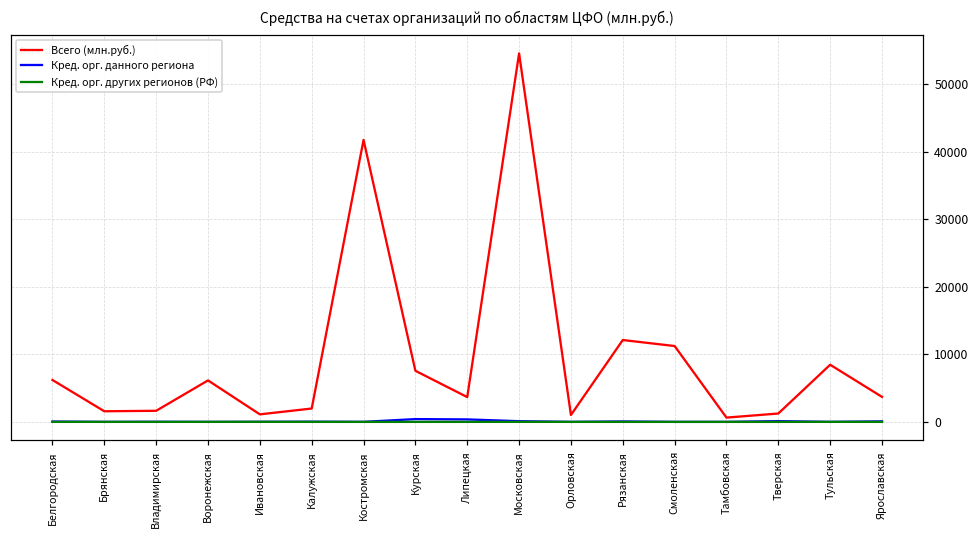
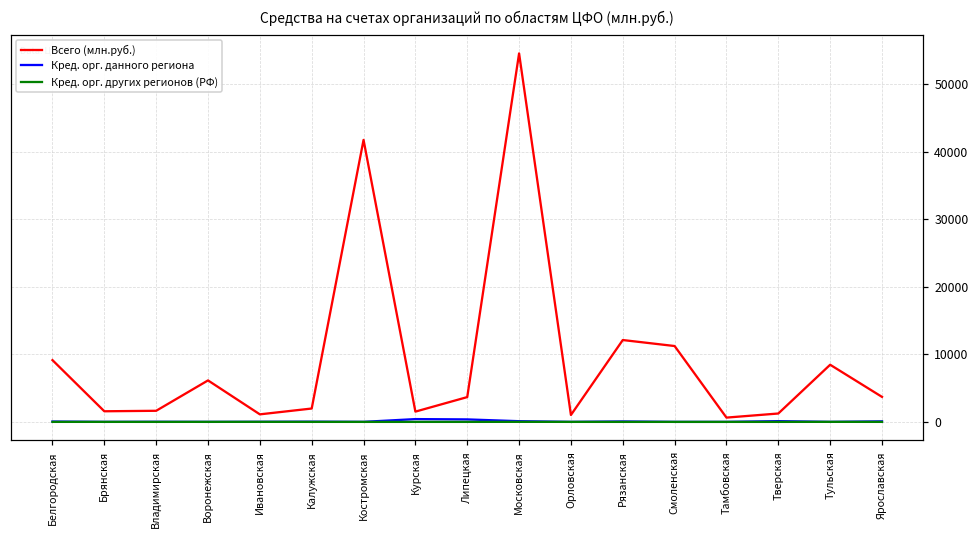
  {
    "Всего (млн.руб.)": {
-     "Белгородская": 6000,
+     "Белгородская": 9000,
      "Брянская": 2000,
      "Владимирская": 2000,
      "Воронежская": 6000,
      "Ивановская": 1000,
      "Калужская": 2000,
      "Костромская": 42000,
-     "Курская": 8000,
+     "Курская": 2000,
      "Липецкая": 4000,
      "Московская": 55000,
      "Орловская": 1000,
      "Рязанская": 12000,
      "Смоленская": 11000,
      "Тамбовская": 1000,
      "Тверская": 1000,
      "Тульская": 8000,
      "Ярославская": 4000
    }
  }
